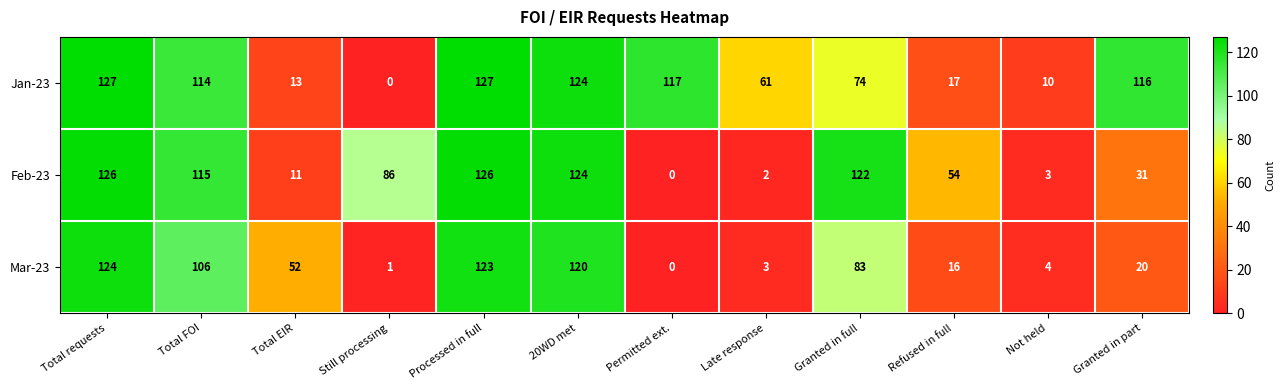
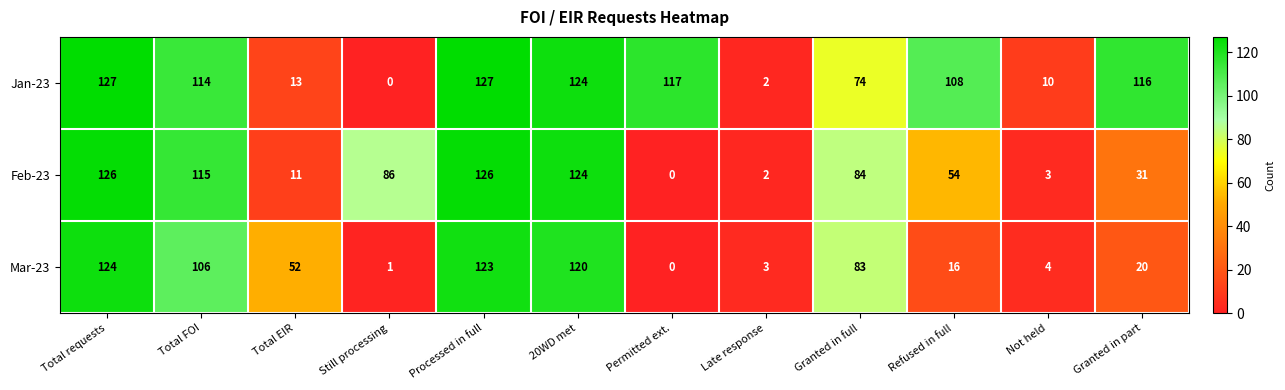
  {
    "Jan-23": {
      "Total requests": 127,
      "Total FOI": 114,
      "Total EIR": 13,
      "Still processing": 0,
      "Processed in full": 127,
      "20WD met": 124,
      "Permitted ext.": 117,
-     "Late response": 61,
+     "Late response": 2,
      "Granted in full": 74,
-     "Refused in full": 17,
+     "Refused in full": 108,
      "Not held": 10,
      "Granted in part": 116
    },
    "Feb-23": {
      "Total requests": 126,
      "Total FOI": 115,
      "Total EIR": 11,
      "Still processing": 86,
      "Processed in full": 126,
      "20WD met": 124,
      "Permitted ext.": 0,
      "Late response": 2,
-     "Granted in full": 122,
+     "Granted in full": 84,
      "Refused in full": 54,
      "Not held": 3,
      "Granted in part": 31
    },
    "Mar-23": {
      "Total requests": 124,
      "Total FOI": 106,
      "Total EIR": 52,
      "Still processing": 1,
      "Processed in full": 123,
      "20WD met": 120,
      "Permitted ext.": 0,
      "Late response": 3,
      "Granted in full": 83,
      "Refused in full": 16,
      "Not held": 4,
      "Granted in part": 20
    }
  }
